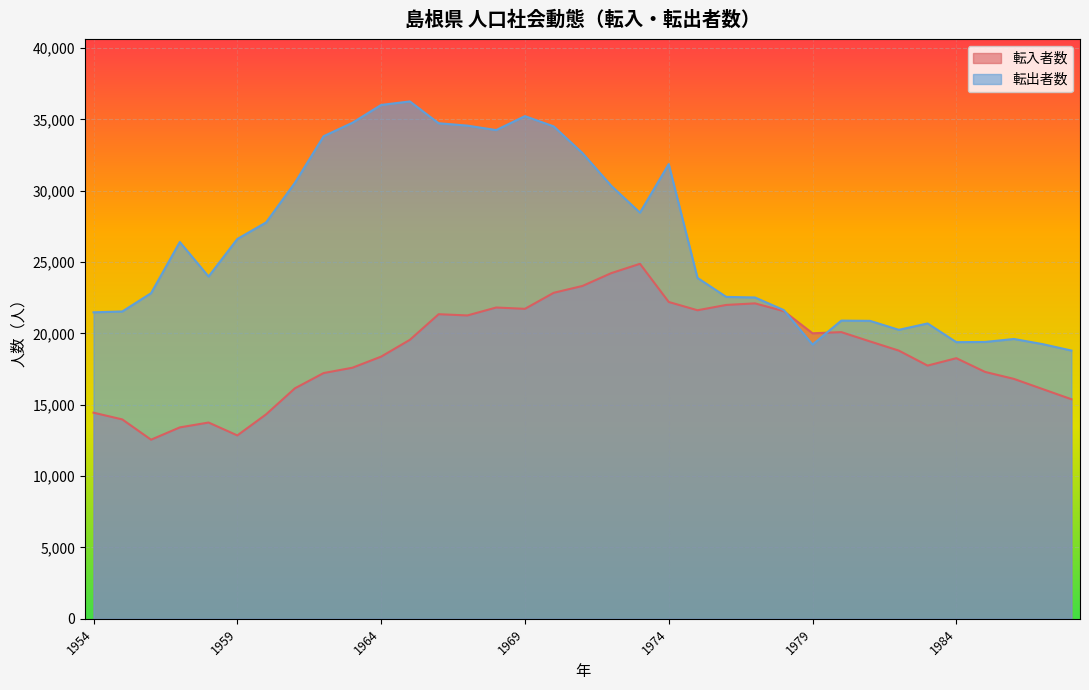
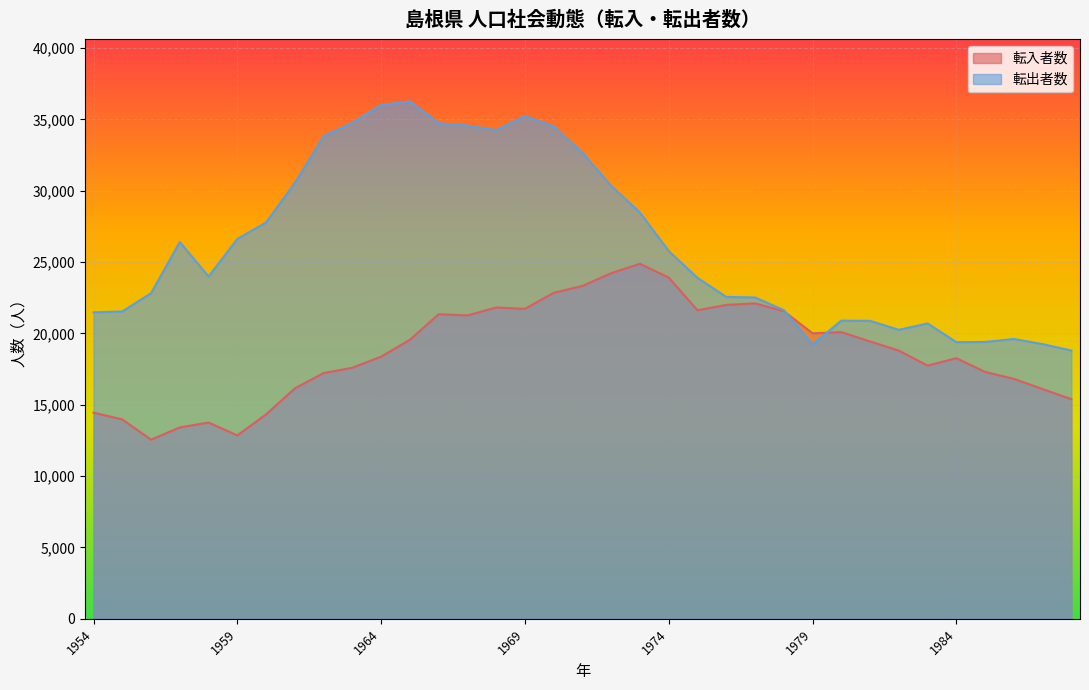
  {
    "転入者数": {
      "1954": "14,400",
      "1959": "12,900",
      "1964": "18,400",
      "1969": "21,700",
-     "1974": "22,200",
+     "1974": "23,900",
      "1979": "20,000",
      "1984": "18,300"
    },
    "転出者数": {
      "1954": "21,500",
      "1959": "26,600",
      "1964": "36,000",
      "1969": "35,200",
-     "1974": "31,900",
+     "1974": "25,800",
      "1979": "19,200",
      "1984": "19,400"
    }
  }
